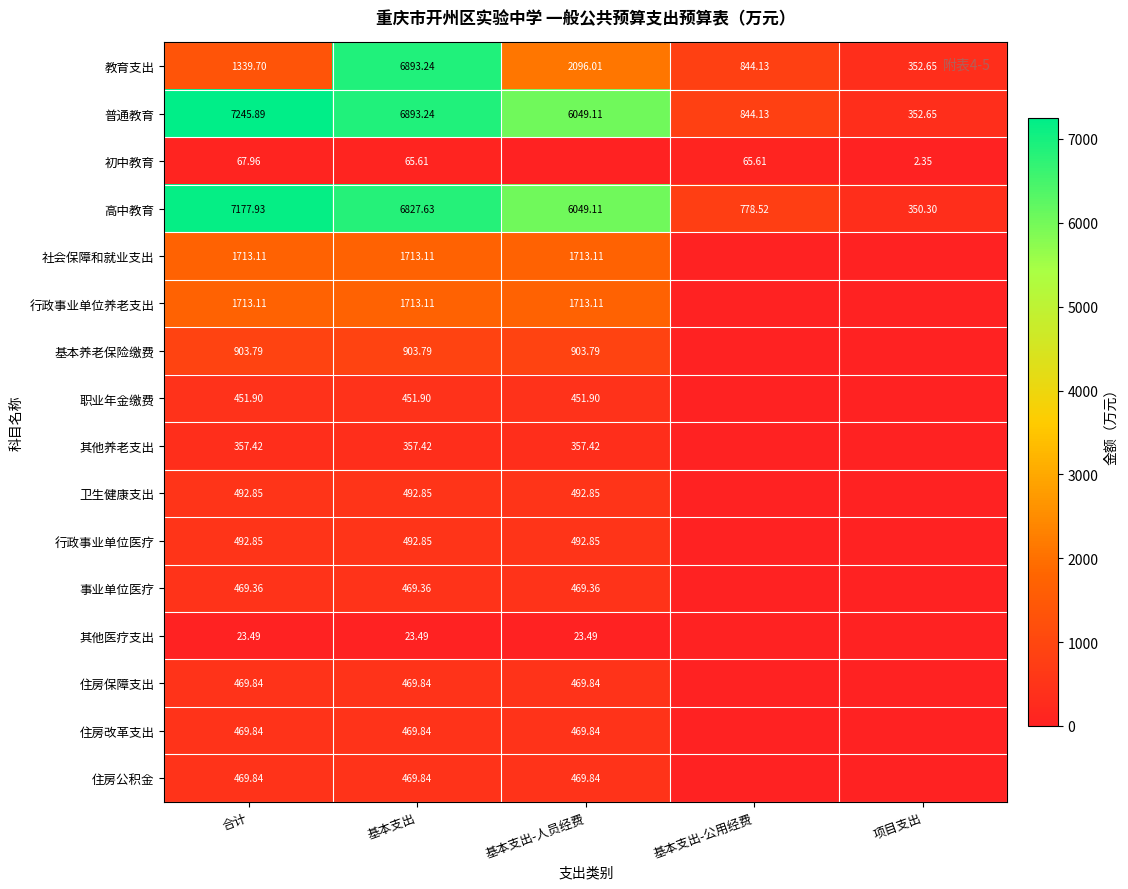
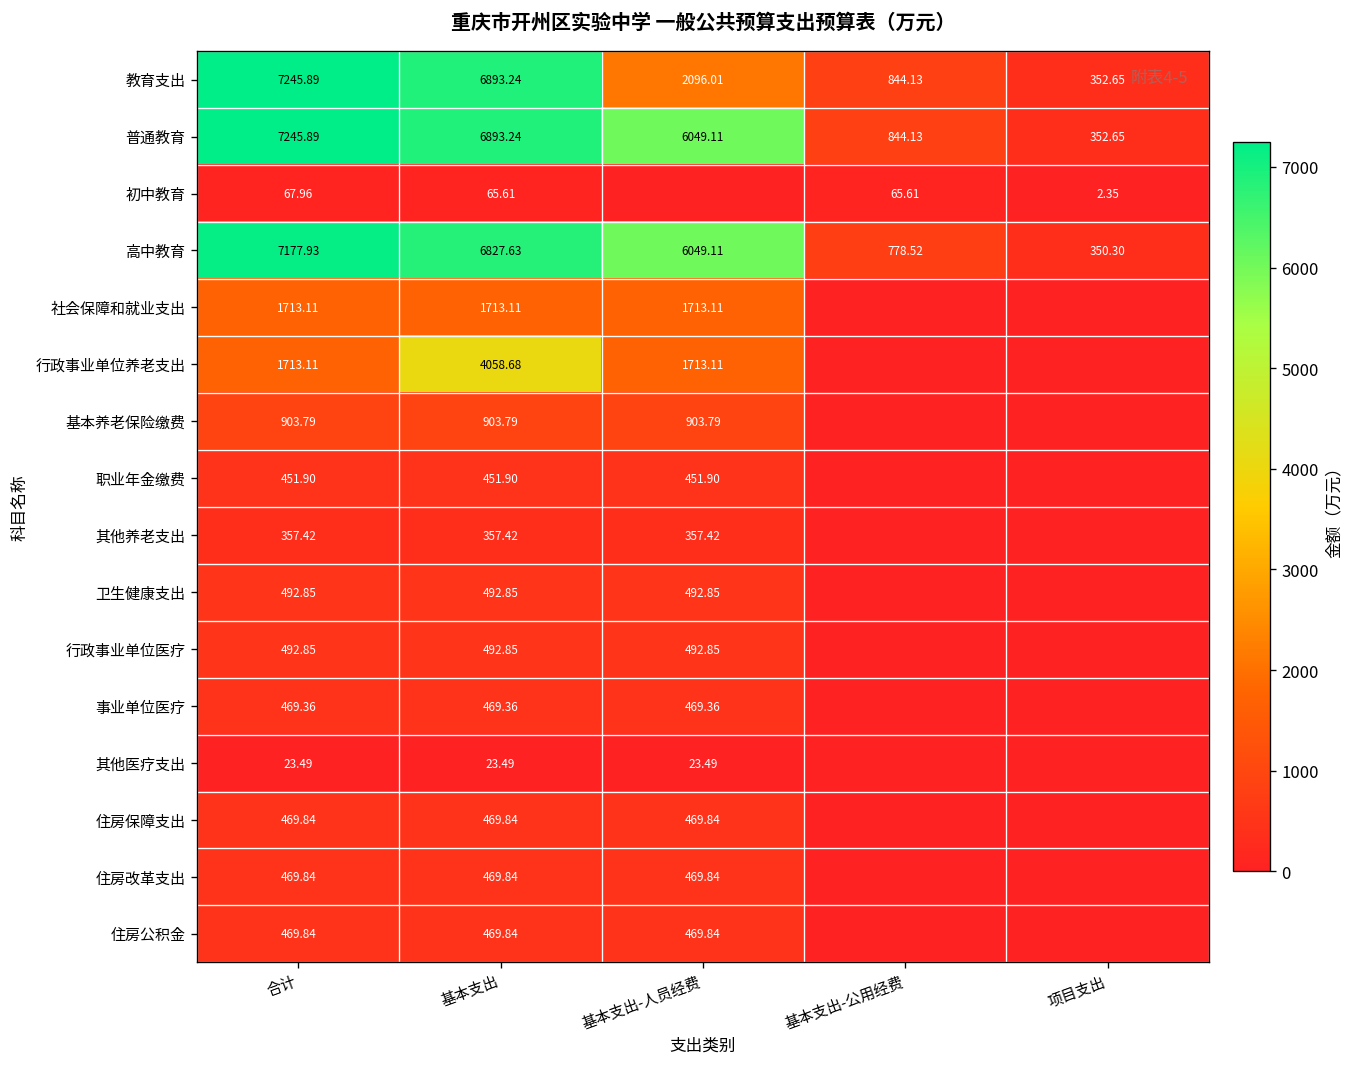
  {
    "教育支出": {
-     "合计": 1339.70,
+     "合计": 7245.89,
      "基本支出": 6893.24,
      "基本支出-人员经费": 2096.01,
      "基本支出-公用经费": 844.13
    },
    "普通教育": {
      "合计": 7245.89,
      "基本支出": 6893.24,
      "基本支出-人员经费": 6049.11,
      "基本支出-公用经费": 844.13,
      "项目支出": 352.65
    },
    "初中教育": {
      "合计": 67.96,
      "基本支出": 65.61,
      "基本支出-公用经费": 65.61,
      "项目支出": 2.35
    },
    "高中教育": {
      "合计": 7177.93,
      "基本支出": 6827.63,
      "基本支出-人员经费": 6049.11,
      "基本支出-公用经费": 778.52,
      "项目支出": 350.30
    },
    "社会保障和就业支出": {
      "合计": 1713.11,
      "基本支出": 1713.11,
      "基本支出-人员经费": 1713.11
    },
    "行政事业单位养老支出": {
      "合计": 1713.11,
-     "基本支出": 1713.11,
+     "基本支出": 4058.68,
      "基本支出-人员经费": 1713.11
    },
    "基本养老保险缴费": {
      "合计": 903.79,
      "基本支出": 903.79,
      "基本支出-人员经费": 903.79
    },
    "职业年金缴费": {
      "合计": 451.90,
      "基本支出": 451.90,
      "基本支出-人员经费": 451.90
    },
    "其他养老支出": {
      "合计": 357.42,
      "基本支出": 357.42,
      "基本支出-人员经费": 357.42
    },
    "卫生健康支出": {
      "合计": 492.85,
      "基本支出": 492.85,
      "基本支出-人员经费": 492.85
    },
    "行政事业单位医疗": {
      "合计": 492.85,
      "基本支出": 492.85,
      "基本支出-人员经费": 492.85
    },
    "事业单位医疗": {
      "合计": 469.36,
      "基本支出": 469.36,
      "基本支出-人员经费": 469.36
    },
    "其他医疗支出": {
      "合计": 23.49,
      "基本支出": 23.49,
      "基本支出-人员经费": 23.49
    },
    "住房保障支出": {
      "合计": 469.84,
      "基本支出": 469.84,
      "基本支出-人员经费": 469.84
    },
    "住房改革支出": {
      "合计": 469.84,
      "基本支出": 469.84,
      "基本支出-人员经费": 469.84
    },
    "住房公积金": {
      "合计": 469.84,
      "基本支出": 469.84,
      "基本支出-人员经费": 469.84
    }
  }
